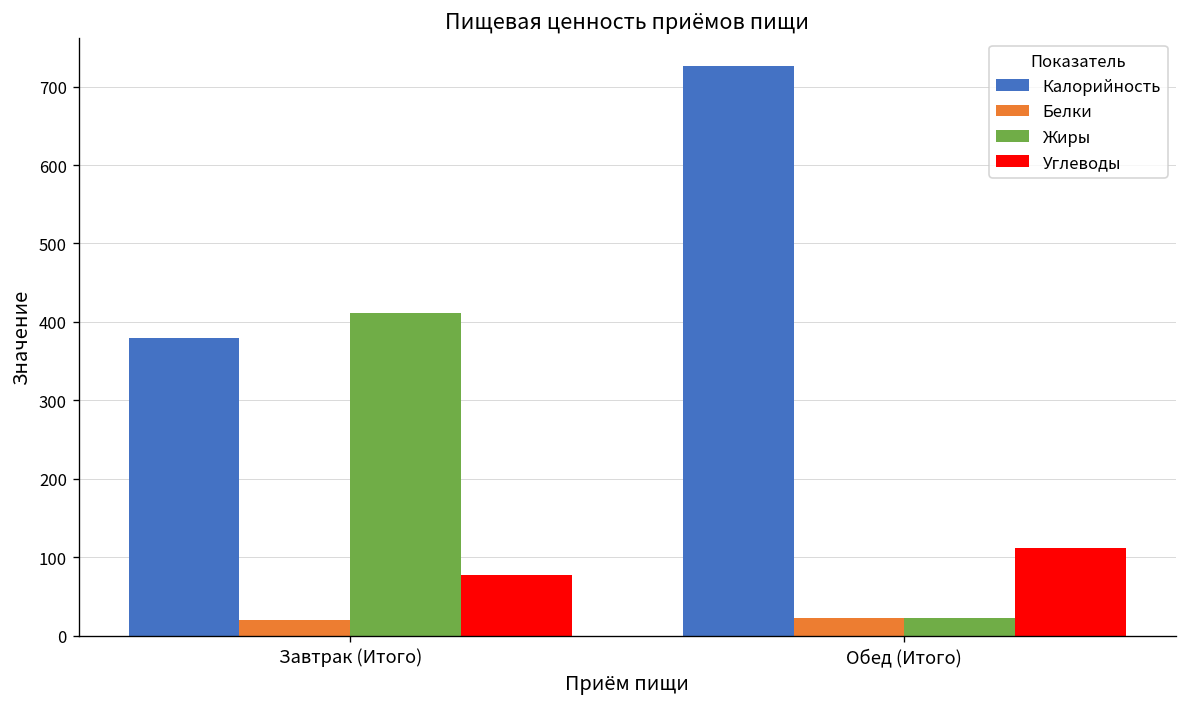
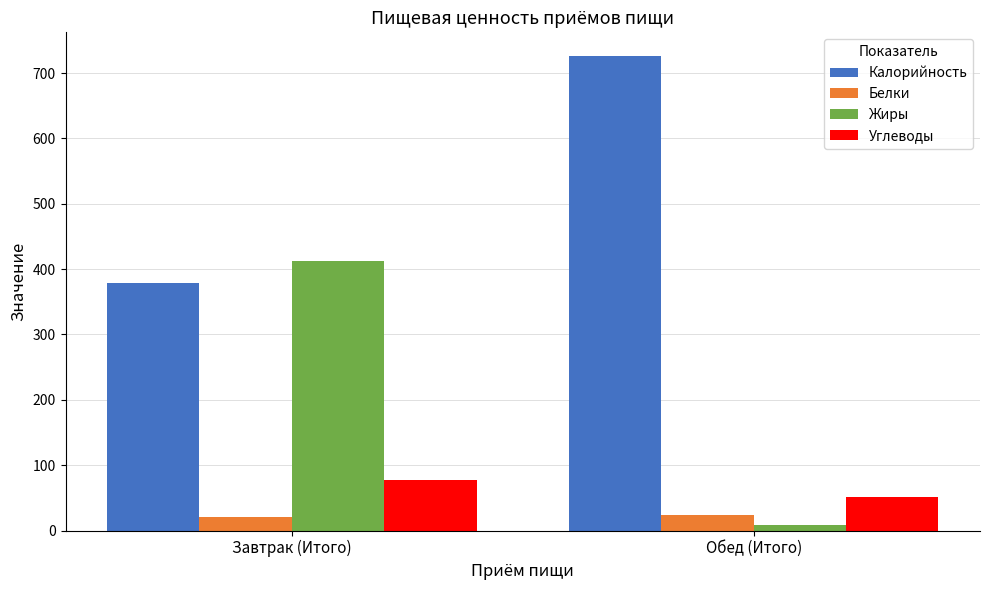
  {
    "Калорийность": {
      "Завтрак (Итого)": 380,
      "Обед (Итого)": 730
    },
    "Белки": {
      "Завтрак (Итого)": 20,
      "Обед (Итого)": 20
    },
    "Жиры": {
      "Завтрак (Итого)": 410,
-     "Обед (Итого)": 20
+     "Обед (Итого)": 10
    },
    "Углеводы": {
      "Завтрак (Итого)": 80,
-     "Обед (Итого)": 110
+     "Обед (Итого)": 50
    }
  }
